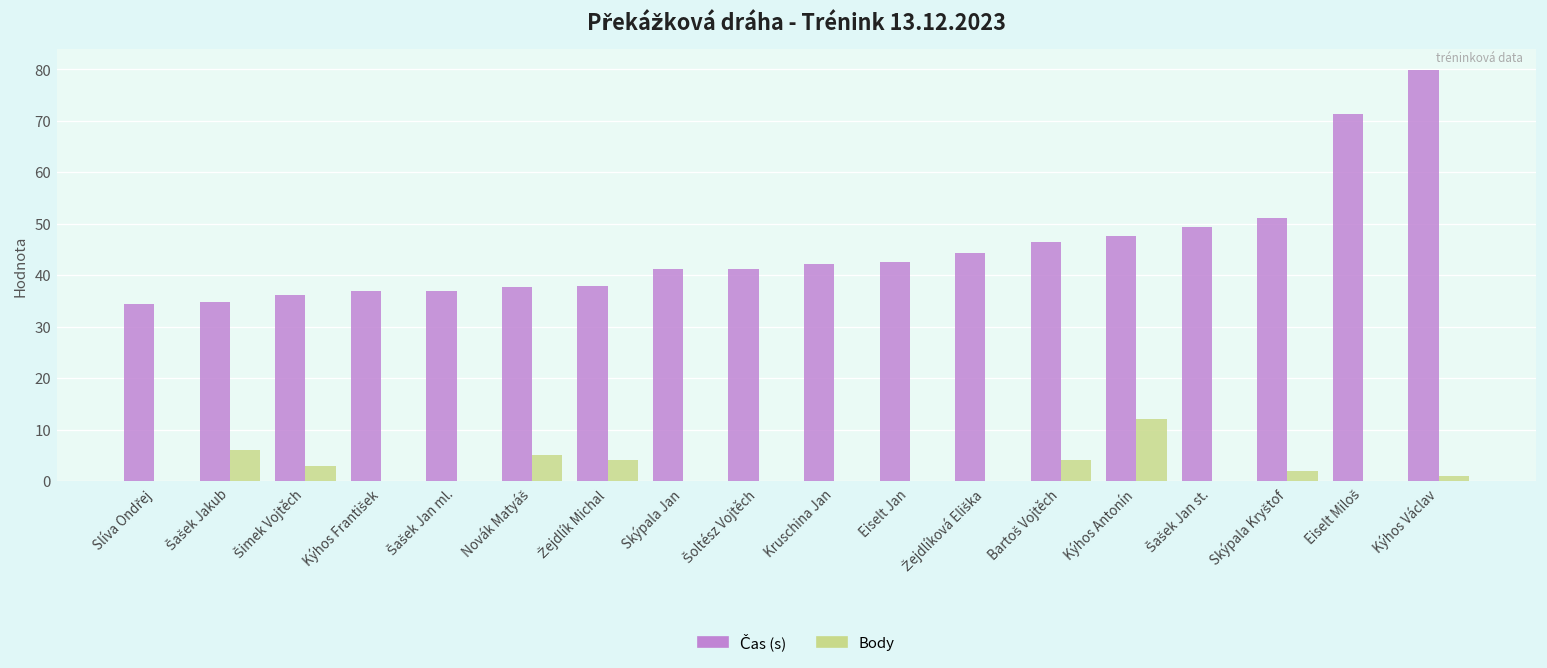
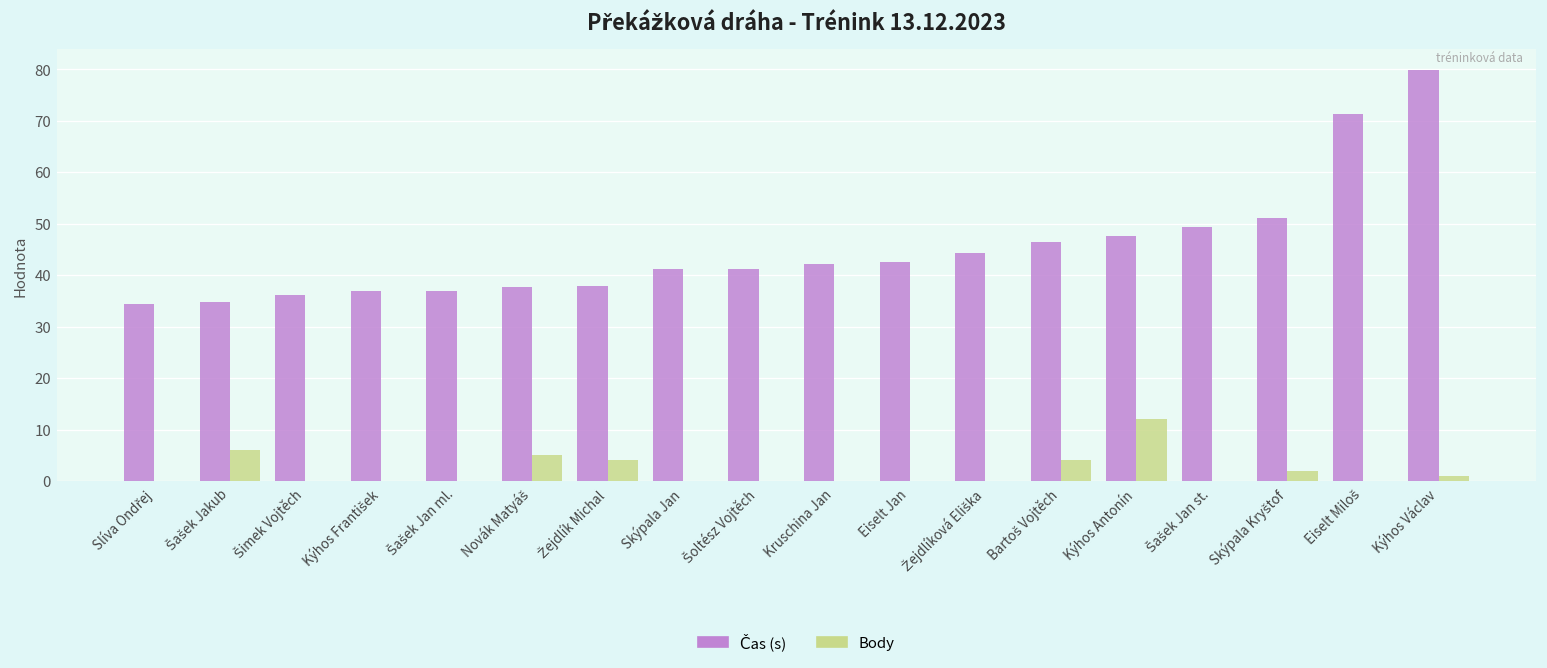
  {
    "Čas (s)": {
      "Slíva Ondřej": 34,
      "Šašek Jakub": 35,
      "Šimek Vojtěch": 36,
      "Kýhos František": 37,
      "Šašek Jan ml.": 37,
      "Novák Matyáš": 38,
      "Žejdlík Michal": 38,
      "Skýpala Jan": 41,
      "Šoltész Vojtěch": 41,
      "Kruschina Jan": 42,
      "Eiselt Jan": 43,
      "Žejdlíková Eliška": 44,
      "Bartoš Vojtěch": 46,
      "Kýhos Antonín": 48,
      "Šašek Jan st.": 49,
      "Skýpala Kryštof": 51,
      "Eiselt Miloš": 71,
      "Kýhos Václav": 80
    },
    "Body": {
      "Slíva Ondřej": 0,
      "Šašek Jakub": 6,
-     "Šimek Vojtěch": 3,
+     "Šimek Vojtěch": 0,
      "Kýhos František": 0,
      "Šašek Jan ml.": 0,
      "Novák Matyáš": 5,
      "Žejdlík Michal": 4,
      "Skýpala Jan": 0,
      "Šoltész Vojtěch": 0,
      "Kruschina Jan": 0,
      "Eiselt Jan": 0,
      "Žejdlíková Eliška": 0,
      "Bartoš Vojtěch": 4,
      "Kýhos Antonín": 12,
      "Šašek Jan st.": 0,
      "Skýpala Kryštof": 2,
      "Eiselt Miloš": 0,
      "Kýhos Václav": 1
    }
  }
